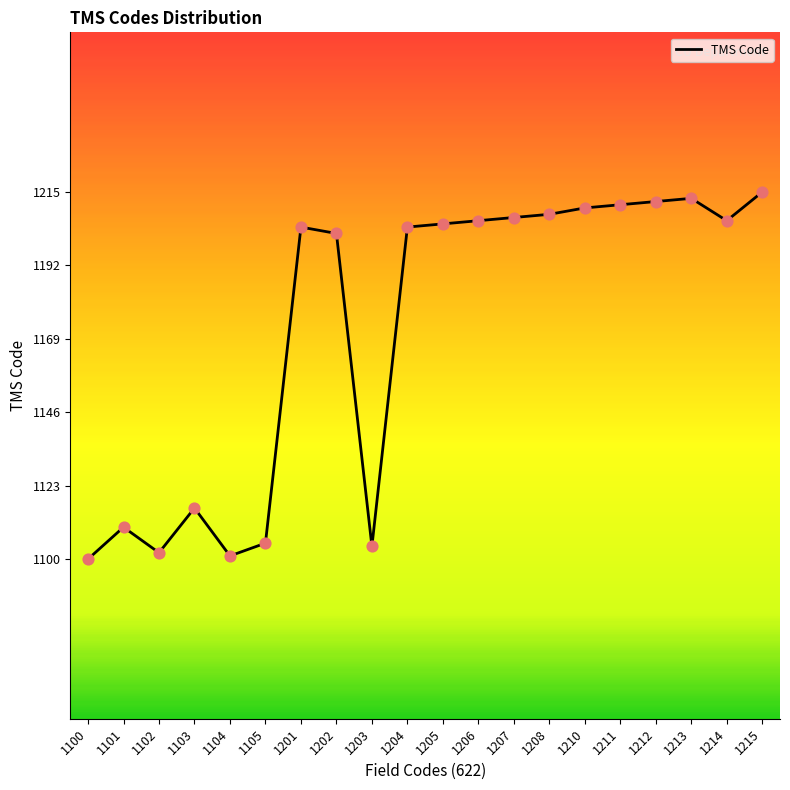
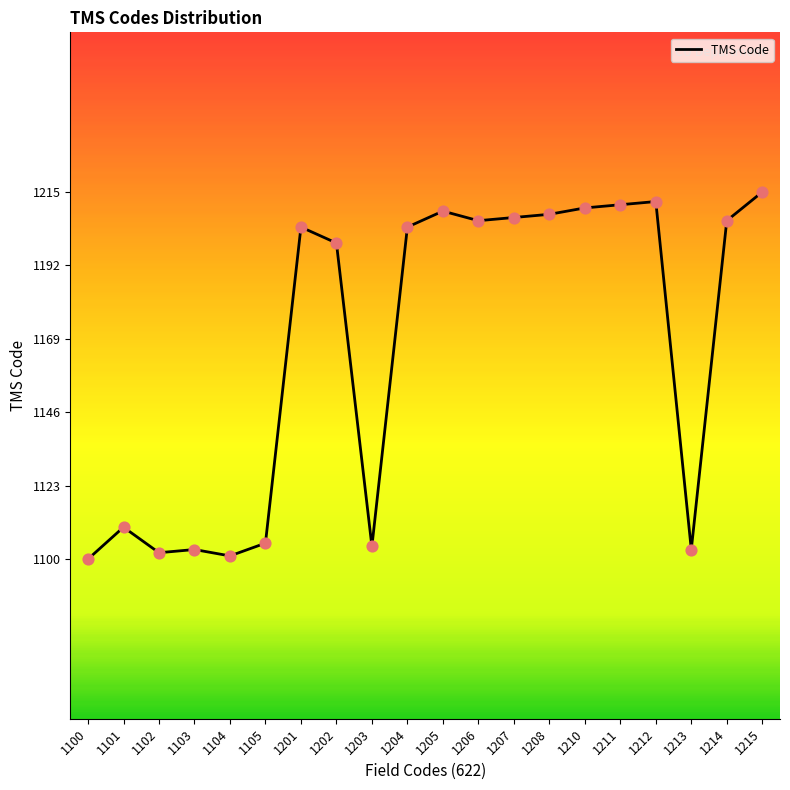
  {
    "1100": 1100,
    "1101": 1110,
    "1102": 1102,
-   "1103": 1116,
+   "1103": 1103,
    "1104": 1101,
    "1105": 1105,
    "1201": 1204,
-   "1202": 1202,
+   "1202": 1199,
    "1203": 1104,
    "1204": 1204,
-   "1205": 1205,
+   "1205": 1209,
    "1206": 1206,
    "1207": 1207,
    "1208": 1208,
    "1210": 1210,
    "1211": 1211,
    "1212": 1212,
-   "1213": 1213,
+   "1213": 1103,
    "1214": 1206,
    "1215": 1215
  }
